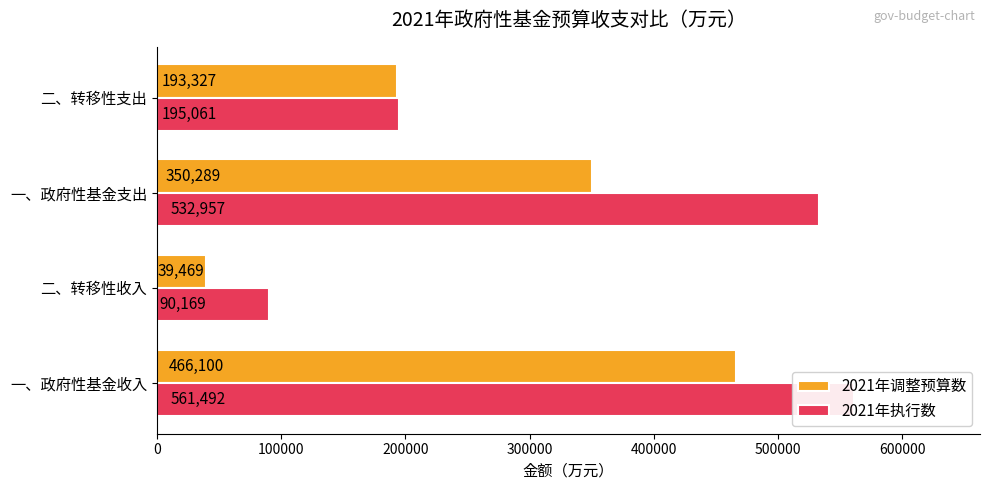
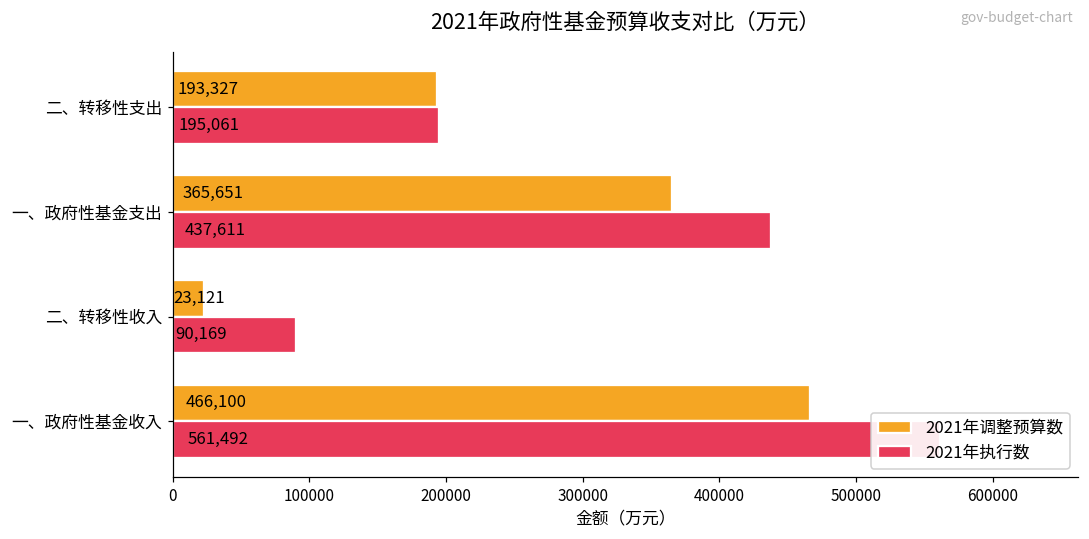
  {
    "2021年调整预算数": {
      "二、转移性支出": "193,327",
-     "一、政府性基金支出": "350,289",
-     "二、转移性收入": "39,469",
+     "一、政府性基金支出": "365,651",
+     "二、转移性收入": "23,121",
      "一、政府性基金收入": "466,100"
    },
    "2021年执行数": {
      "二、转移性支出": "195,061",
-     "一、政府性基金支出": "532,957",
+     "一、政府性基金支出": "437,611",
      "二、转移性收入": "90,169"
    }
  }
